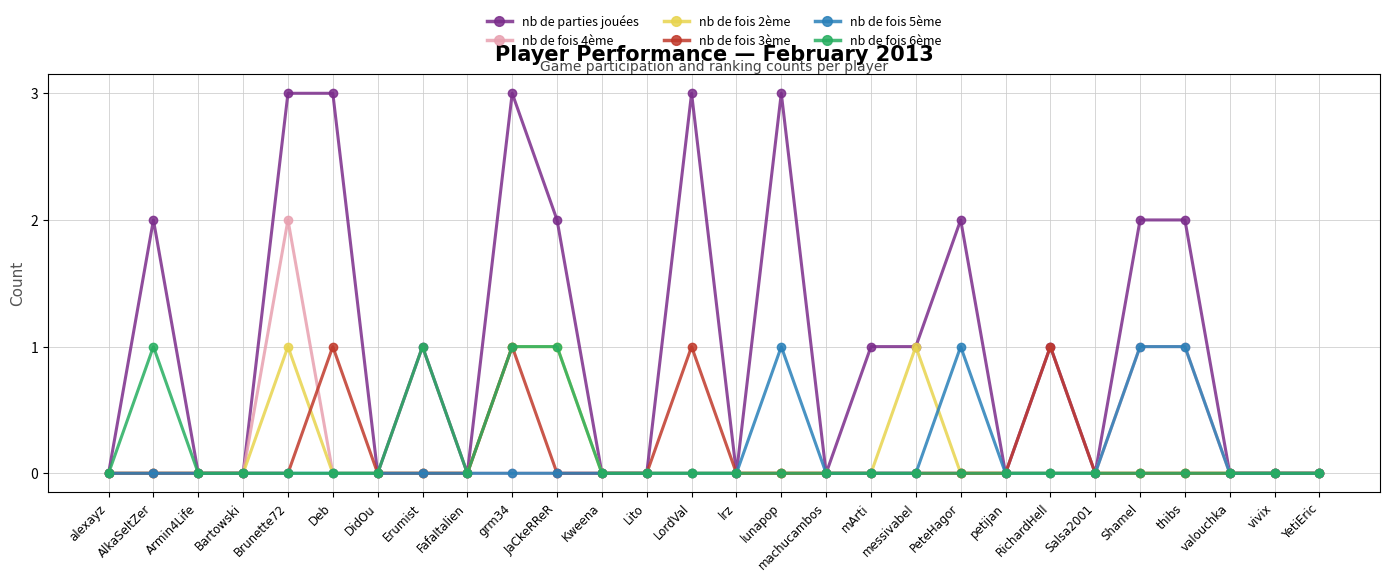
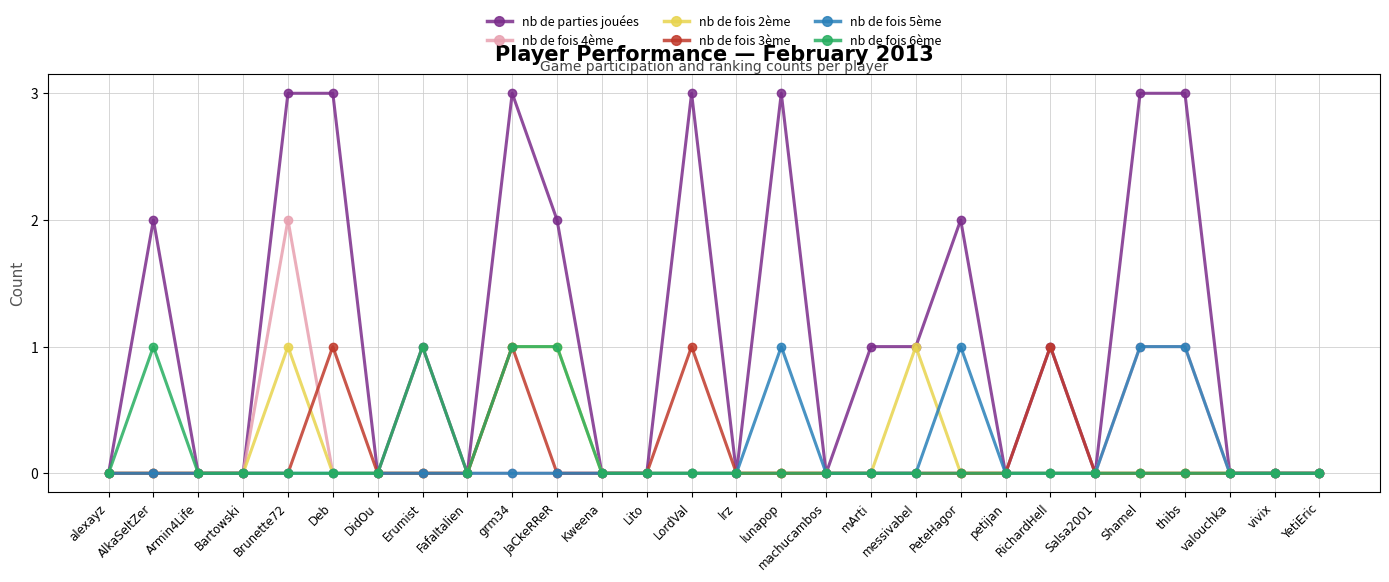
  {
    "nb de parties jouées": {
      "AlkaSeltZer": 2,
      "Brunette72": 3,
      "Deb": 3,
      "grm34": 3,
      "JaCkeRReR": 2,
      "LordVal": 3,
      "lunapop": 3,
      "mArti": 1,
      "PeteHagor": 2,
-     "Shamel": 2,
-     "thibs": 2
+     "Shamel": 3,
+     "thibs": 3
    },
    "nb de fois 4ème": {
      "Brunette72": 2
    },
    "nb de fois 2ème": {
      "Brunette72": 1
    },
    "nb de fois 3ème": {
      "Deb": 1,
      "LordVal": 1
    },
    "nb de fois 5ème": {
      "lunapop": 1,
      "PeteHagor": 1
    },
    "nb de fois 6ème": {
      "AlkaSeltZer": 1
    }
  }
